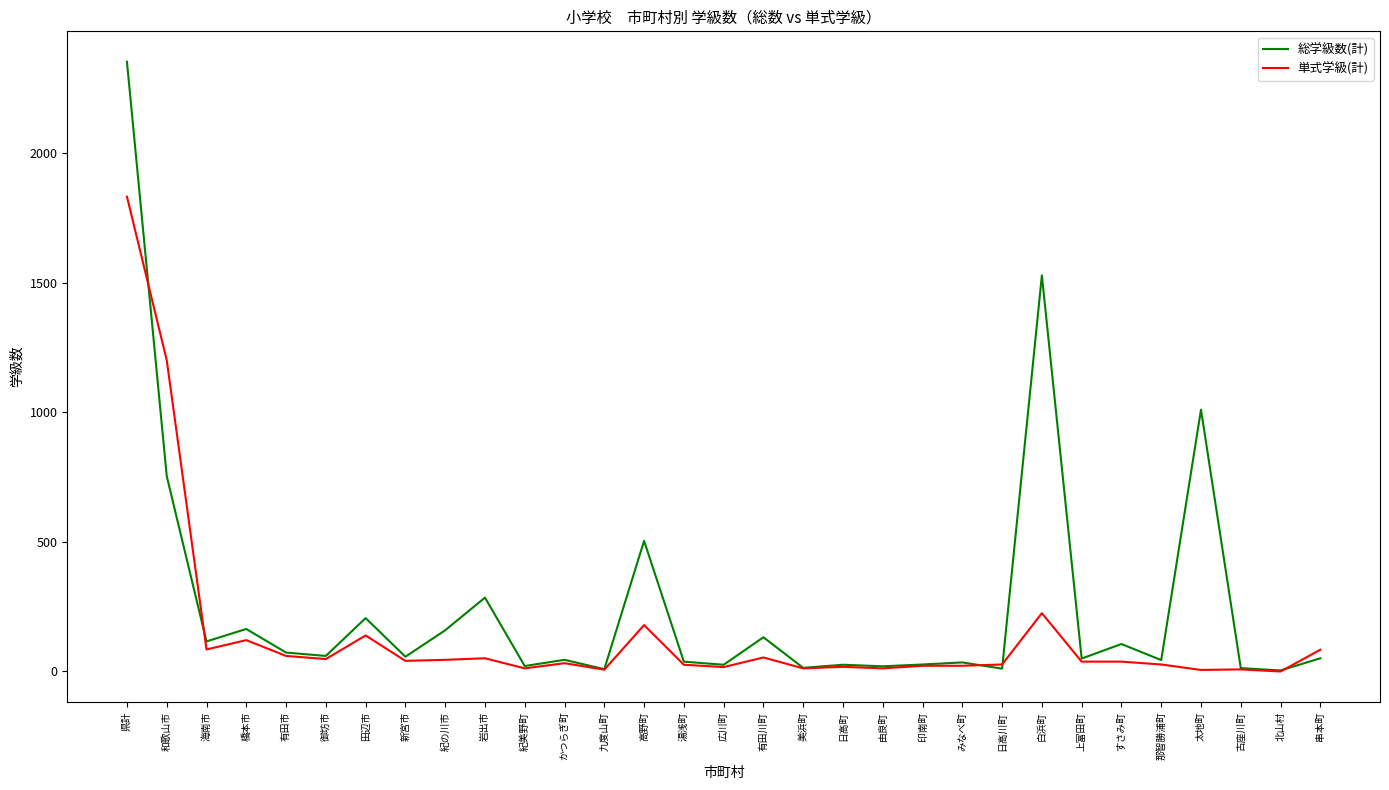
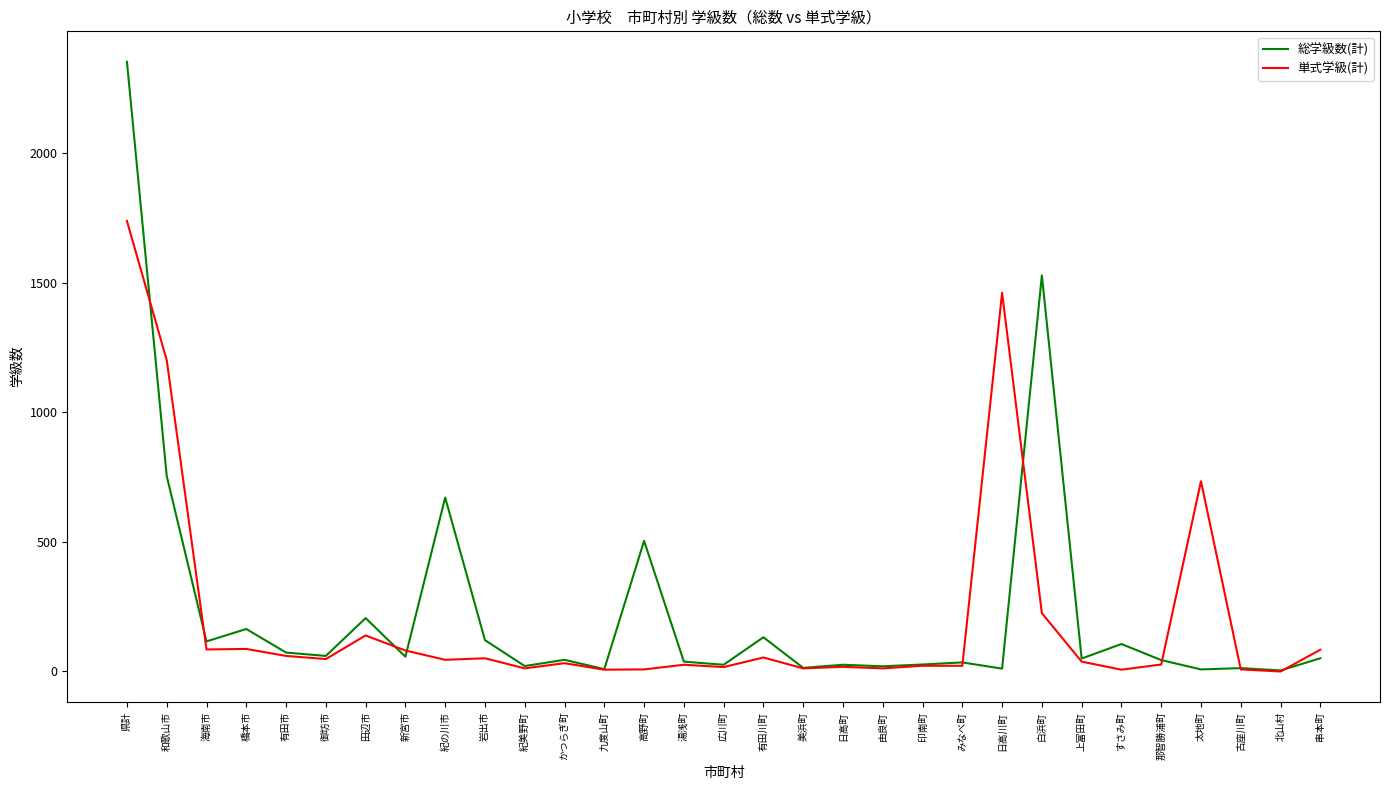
  {
    "総学級数(計)": {
      "県計": 2350,
      "和歌山市": 750,
      "海南市": 120,
      "橋本市": 160,
      "有田市": 70,
      "御坊市": 60,
      "田辺市": 210,
      "新宮市": 60,
-     "紀の川市": 160,
-     "岩出市": 290,
+     "紀の川市": 670,
+     "岩出市": 120,
      "かつらぎ町": 50,
      "高野町": 500,
      "湯浅町": 40,
      "有田川町": 130,
      "みなべ町": 40,
      "日高川町": 10,
      "白浜町": 1530,
      "上富田町": 50,
      "すさみ町": 110,
      "那智勝浦町": 40,
-     "太地町": 1010,
+     "太地町": 10,
      "串本町": 50
    },
    "単式学級(計)": {
-     "県計": 1830,
+     "県計": 1740,
      "和歌山市": 1200,
      "海南市": 90,
-     "橋本市": 120,
+     "橋本市": 90,
      "有田市": 60,
      "御坊市": 50,
      "田辺市": 140,
-     "新宮市": 40,
+     "新宮市": 80,
      "紀の川市": 50,
      "岩出市": 50,
      "かつらぎ町": 30,
-     "高野町": 180,
+     "高野町": 10,
      "湯浅町": 30,
      "有田川町": 50,
      "みなべ町": 20,
-     "日高川町": 30,
+     "日高川町": 1460,
      "白浜町": 230,
      "上富田町": 40,
-     "すさみ町": 40,
+     "すさみ町": 10,
      "那智勝浦町": 30,
-     "太地町": 10,
+     "太地町": 730,
      "串本町": 80
    }
  }
